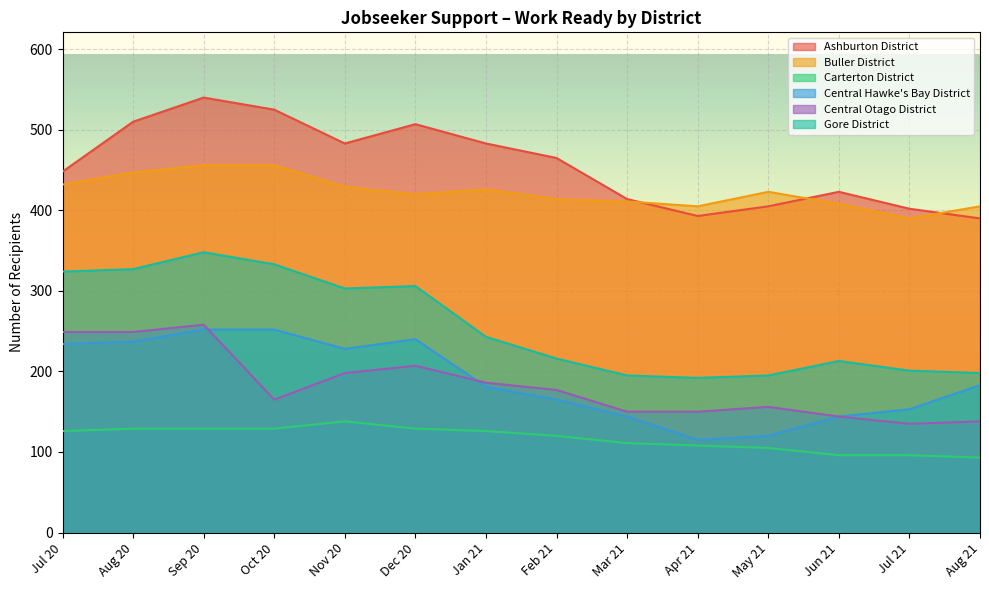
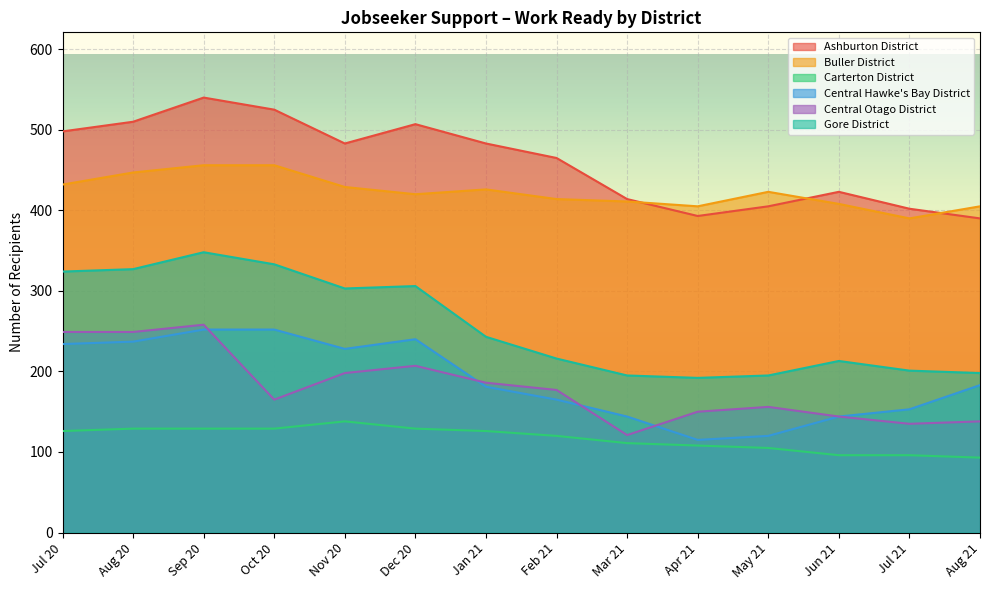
  {
    "Ashburton District": {
-     "Jul 20": 450,
+     "Jul 20": 500,
      "Aug 20": 510,
      "Sep 20": 540,
      "Oct 20": 530,
      "Nov 20": 480,
      "Dec 20": 510,
      "Jan 21": 480,
      "Feb 21": 470,
      "Apr 21": 390,
      "May 21": 410,
      "Jun 21": 420,
      "Jul 21": 400,
      "Aug 21": 390
    },
    "Buller District": {
      "Jul 20": 430,
      "Aug 20": 450,
      "Sep 20": 460,
      "Oct 20": 460,
      "Nov 20": 430,
      "Dec 20": 420,
      "Jan 21": 430,
      "Feb 21": 410,
      "Apr 21": 410,
      "May 21": 420,
      "Jun 21": 410,
      "Jul 21": 390,
      "Aug 21": 410
    },
    "Central Hawke's Bay District": {
      "Jul 20": 230,
      "Aug 20": 240,
      "Sep 20": 250,
      "Oct 20": 250,
      "Nov 20": 230,
      "Dec 20": 240,
      "Jan 21": 180,
      "Feb 21": 170,
      "Mar 21": 140,
      "Apr 21": 120,
      "May 21": 120,
      "Jul 21": 150,
      "Aug 21": 180
    },
    "Central Otago District": {
      "Jul 20": 250,
      "Aug 20": 250,
      "Sep 20": 260,
      "Oct 20": 170,
      "Nov 20": 200,
      "Dec 20": 210,
      "Jan 21": 190,
      "Feb 21": 180,
-     "Mar 21": 150,
+     "Mar 21": 120,
      "Apr 21": 150,
      "May 21": 160,
      "Jul 21": 140,
      "Aug 21": 140
    }
  }
